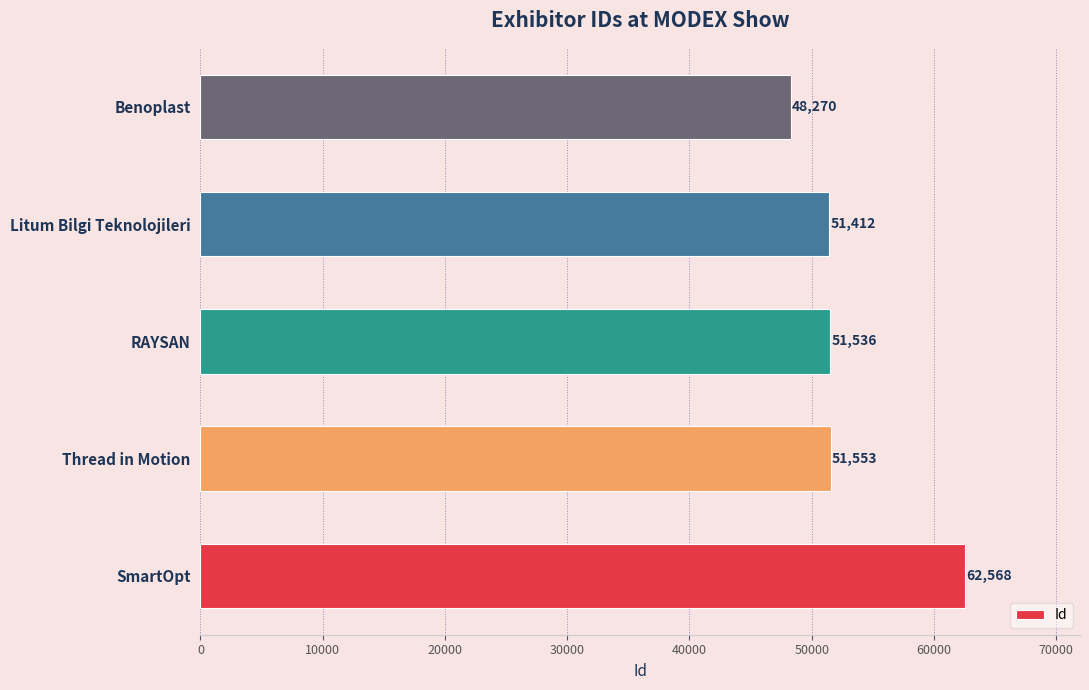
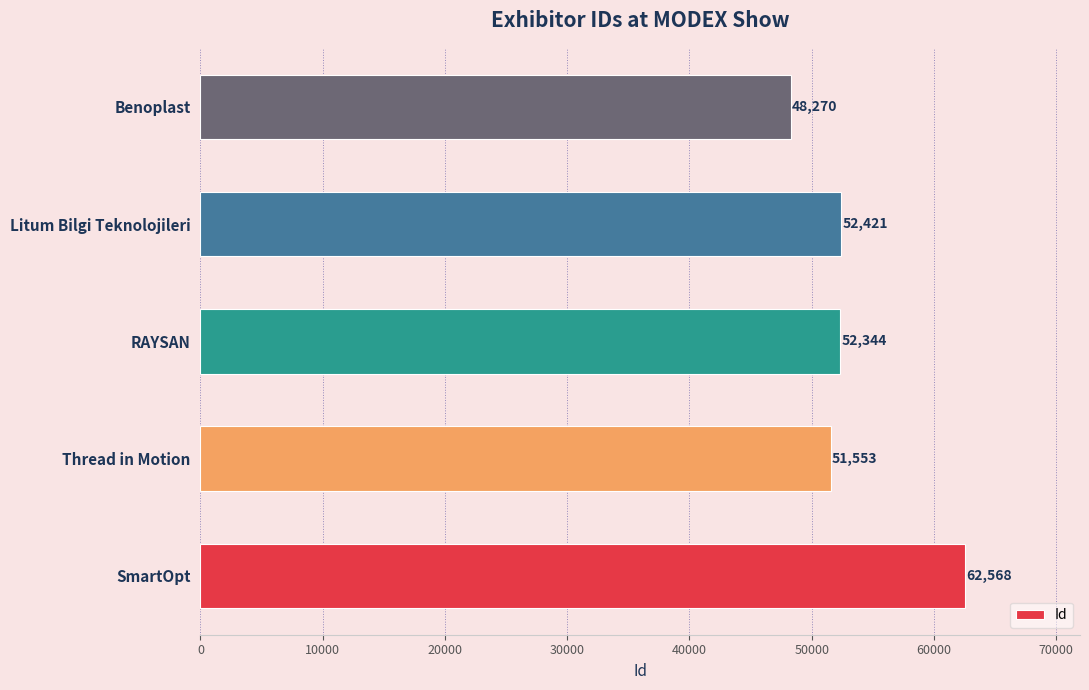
  {
    "Benoplast": "48,270",
-   "Litum Bilgi Teknolojileri": "51,412",
-   "RAYSAN": "51,536",
+   "Litum Bilgi Teknolojileri": "52,421",
+   "RAYSAN": "52,344",
    "Thread in Motion": "51,553",
    "SmartOpt": "62,568"
  }
